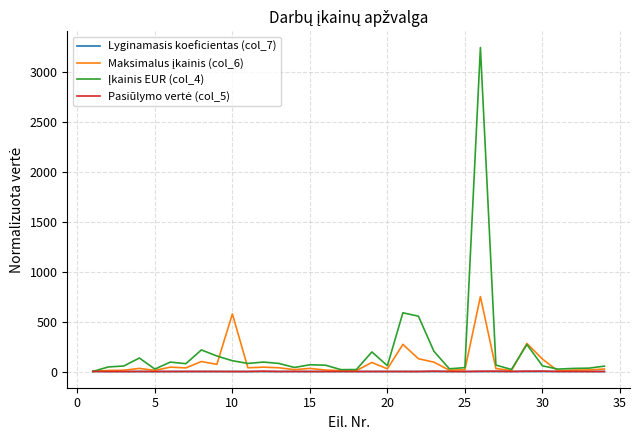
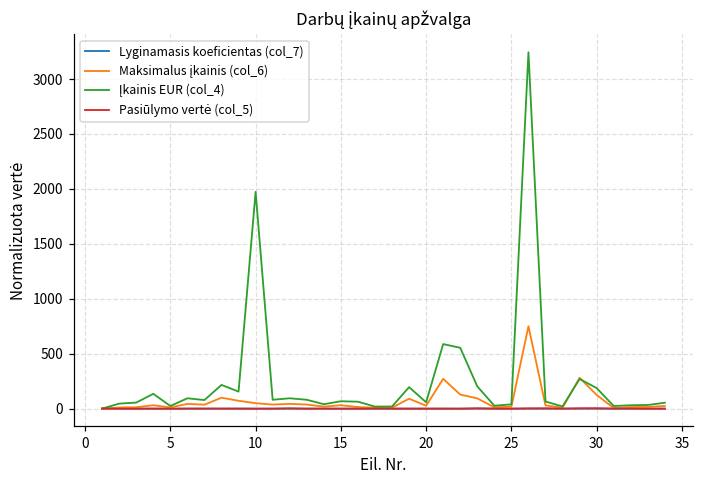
  {
    "Maksimalus įkainis (col_6)": {
-     "10": 600,
+     "10": 100,
      "15": 0,
      "20": 0,
      "30": 100
    },
    "Įkainis EUR (col_4)": {
-     "10": 100,
+     "10": 2000,
      "15": 100,
      "20": 100,
-     "30": 100
+     "30": 200
    }
  }
